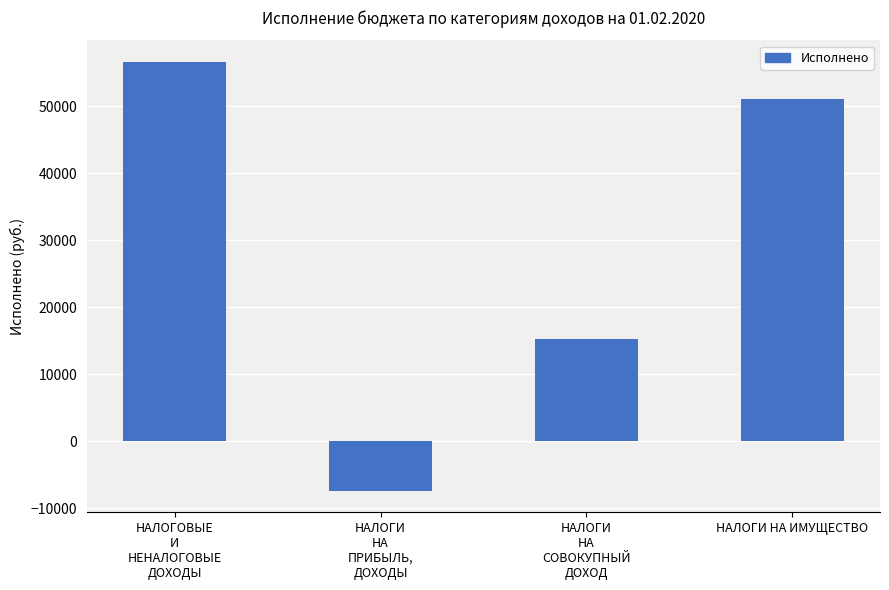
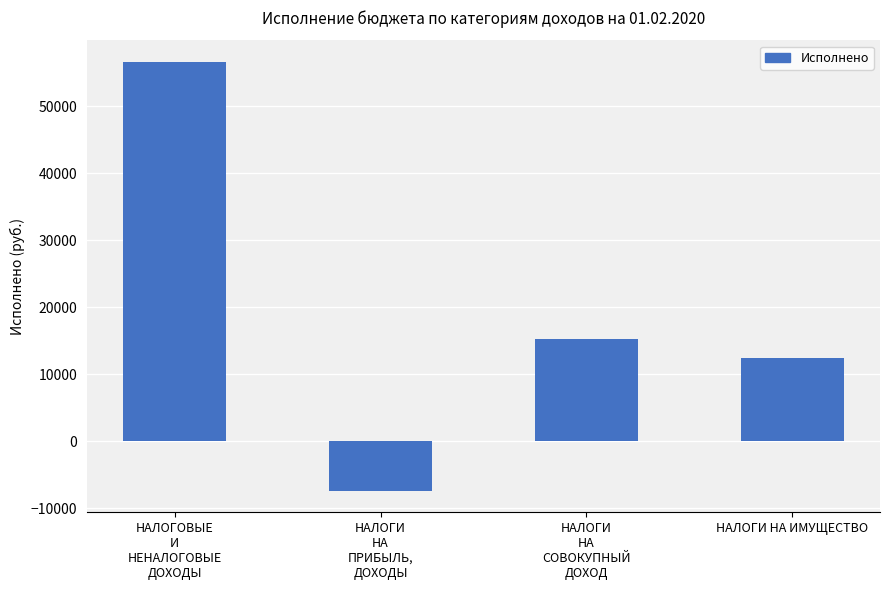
  {
    "НАЛОГОВЫЕ И НЕНАЛОГОВЫЕ ДОХОДЫ": 57000,
    "НАЛОГИ НА ПРИБЫЛЬ, ДОХОДЫ": -7000,
    "НАЛОГИ НА СОВОКУПНЫЙ ДОХОД": 15000,
-   "НАЛОГИ НА ИМУЩЕСТВО": 51000
+   "НАЛОГИ НА ИМУЩЕСТВО": 12000
  }
